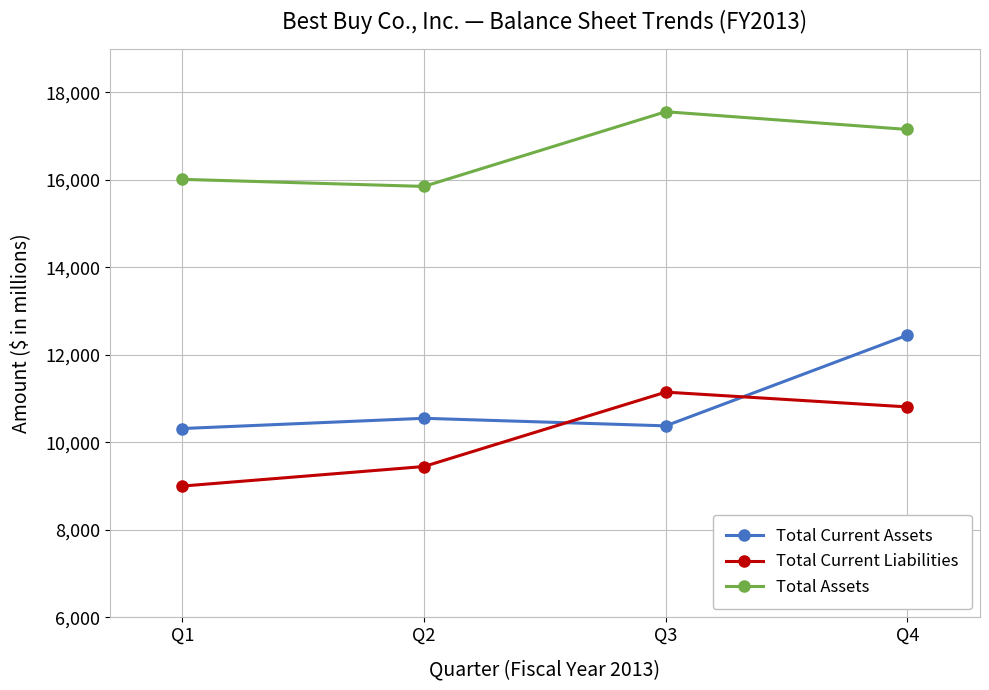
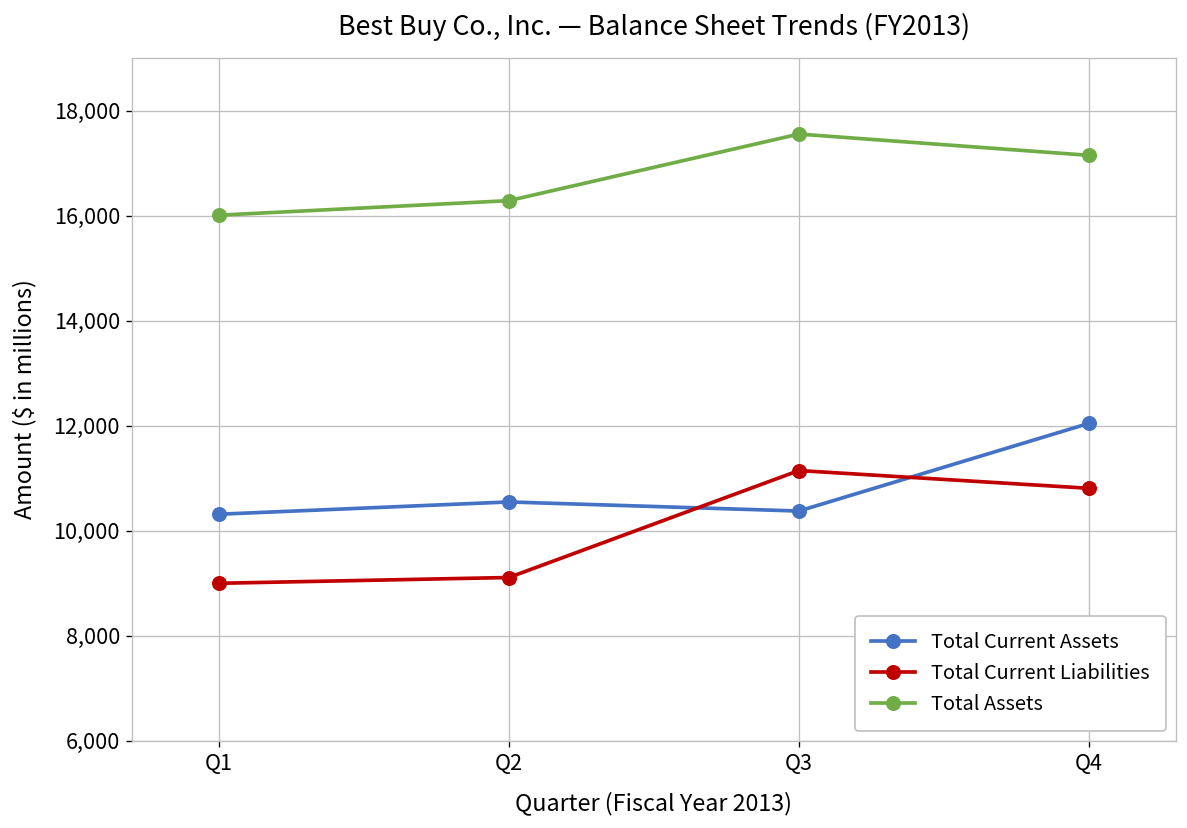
  {
    "Total Current Assets": {
      "Q1": "10,300",
      "Q2": "10,600",
      "Q3": "10,400",
-     "Q4": "12,500"
+     "Q4": "12,000"
    },
    "Total Current Liabilities": {
      "Q1": "9,000",
-     "Q2": "9,400",
+     "Q2": "9,100",
      "Q3": "11,100",
      "Q4": "10,800"
    },
    "Total Assets": {
      "Q1": "16,000",
-     "Q2": "15,800",
+     "Q2": "16,300",
      "Q3": "17,600",
      "Q4": "17,200"
    }
  }
